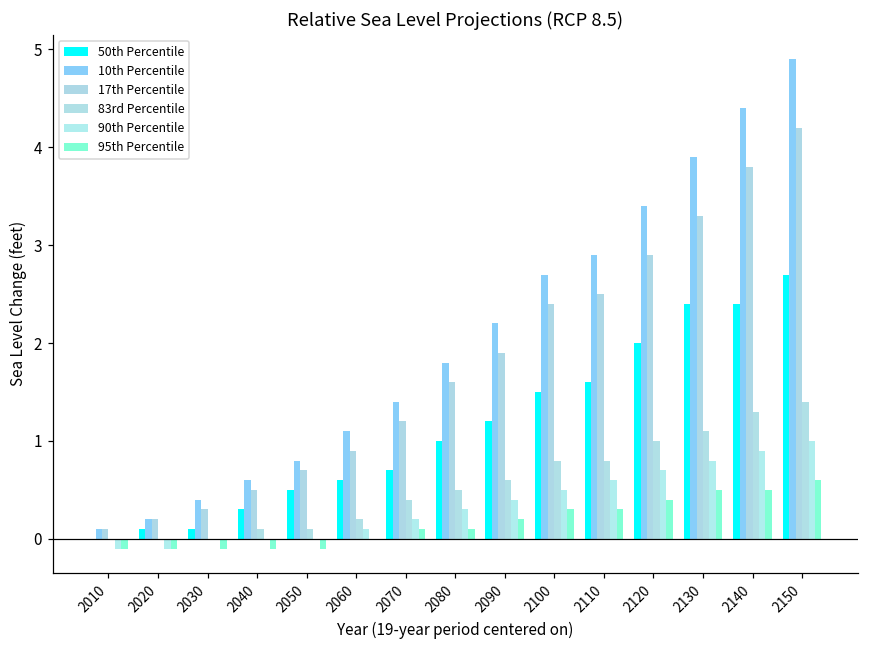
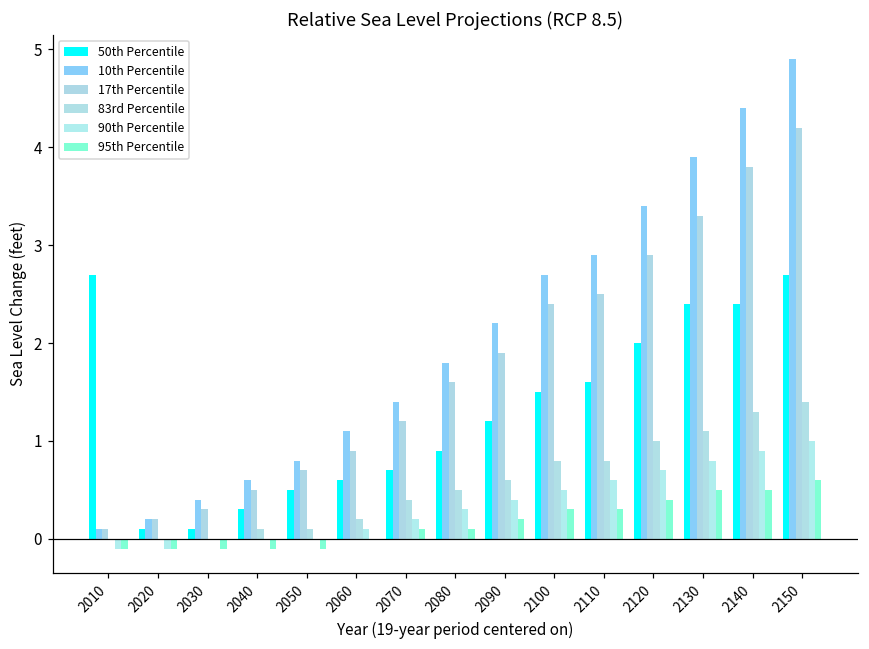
  {
    "50th Percentile": {
-     "2010": 0.0,
+     "2010": 2.7,
      "2020": 0.1,
      "2030": 0.1,
      "2040": 0.3,
      "2050": 0.5,
      "2060": 0.6,
      "2070": 0.7,
-     "2080": 1.0,
+     "2080": 0.9,
      "2090": 1.2,
      "2100": 1.5,
      "2110": 1.6,
      "2120": 2.0,
      "2130": 2.4,
      "2140": 2.4,
      "2150": 2.7
    }
  }
